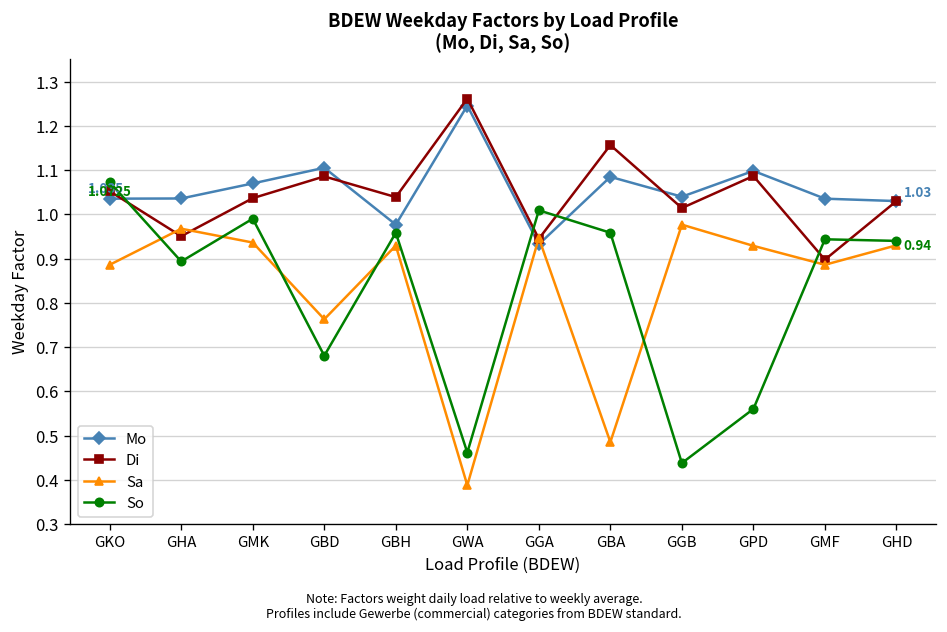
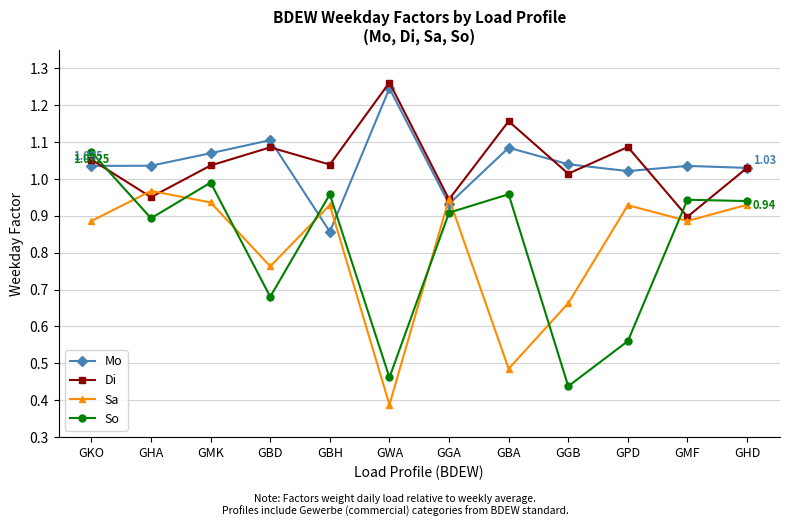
  {
    "Mo": {
      "GHA": 1.04,
      "GMK": 1.07,
      "GBD": 1.11,
-     "GBH": 0.98,
+     "GBH": 0.86,
      "GWA": 1.25,
      "GGA": 0.93,
      "GBA": 1.08,
      "GGB": 1.04,
-     "GPD": 1.10,
+     "GPD": 1.02,
      "GMF": 1.04
    },
    "Di": {
      "GHA": 0.95,
      "GMK": 1.04,
      "GBD": 1.09,
      "GBH": 1.04,
      "GWA": 1.26,
      "GBA": 1.16,
      "GGB": 1.01,
      "GPD": 1.09,
      "GMF": 0.90
    },
    "Sa": {
      "GKO": 0.89,
      "GHA": 0.97,
      "GMK": 0.94,
      "GBD": 0.76,
      "GBH": 0.93,
      "GWA": 0.39,
      "GBA": 0.49,
-     "GGB": 0.98,
+     "GGB": 0.66,
      "GPD": 0.93,
      "GMF": 0.89
    },
    "So": {
      "GHA": 0.89,
      "GMK": 0.99,
      "GBD": 0.68,
      "GBH": 0.96,
      "GWA": 0.46,
-     "GGA": 1.01,
+     "GGA": 0.91,
      "GBA": 0.96,
      "GGB": 0.44,
      "GPD": 0.56,
      "GMF": 0.94
    }
  }
